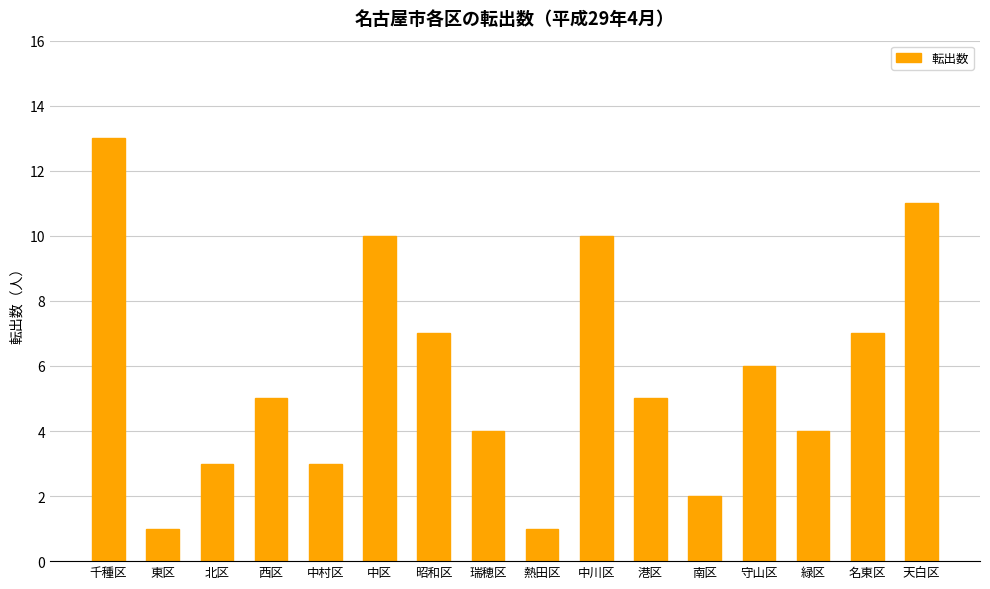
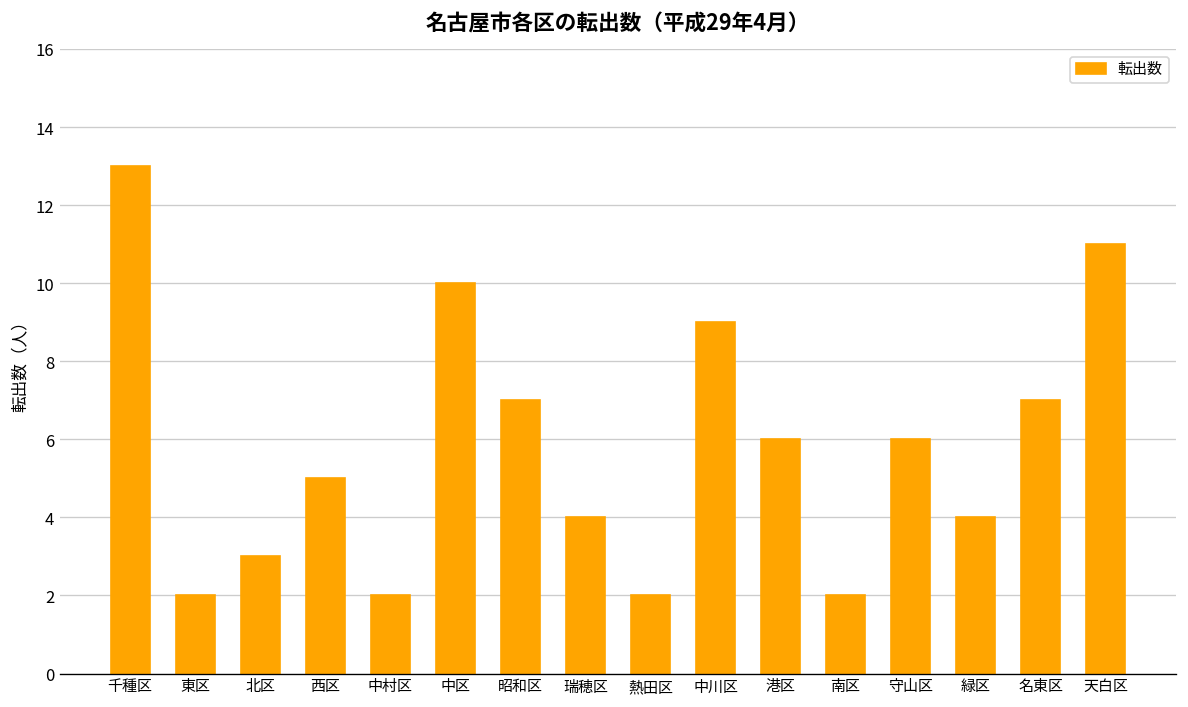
  {
    "千種区": 13,
-   "東区": 1,
+   "東区": 2,
    "北区": 3,
    "西区": 5,
-   "中村区": 3,
+   "中村区": 2,
    "中区": 10,
    "昭和区": 7,
    "瑞穂区": 4,
-   "熱田区": 1,
-   "中川区": 10,
-   "港区": 5,
+   "熱田区": 2,
+   "中川区": 9,
+   "港区": 6,
    "南区": 2,
    "守山区": 6,
    "緑区": 4,
    "名東区": 7,
    "天白区": 11
  }
